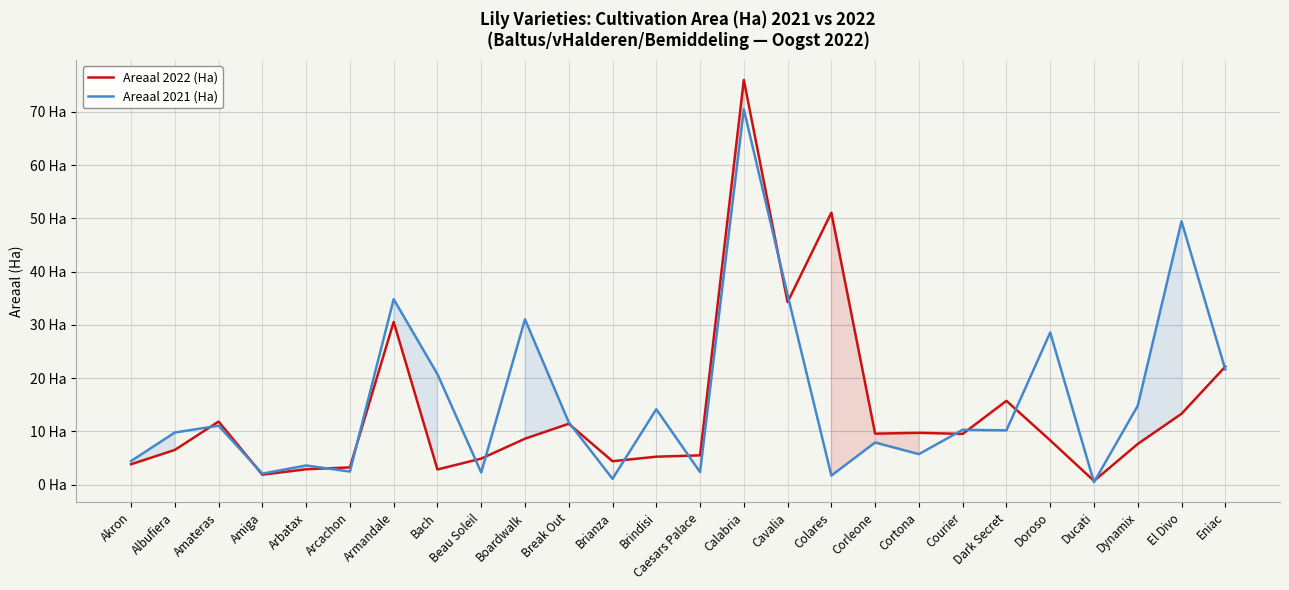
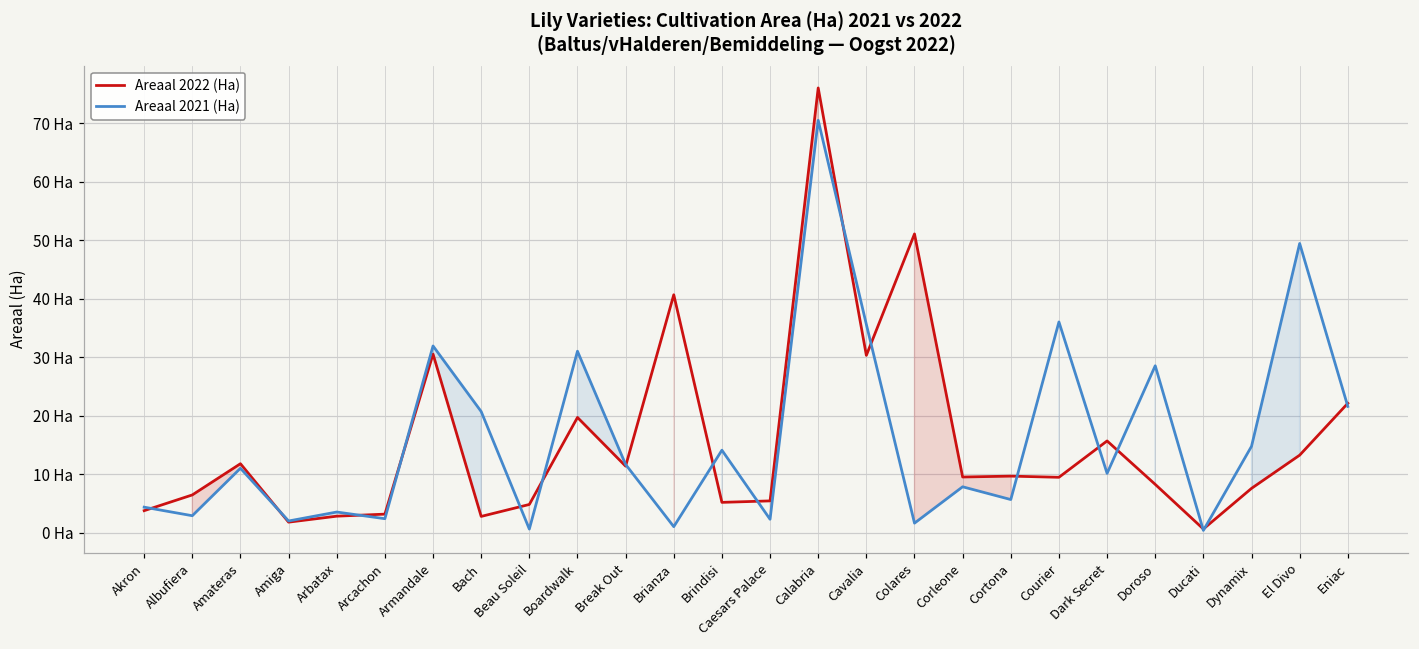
  {
    "Areaal 2022 (Ha)": {
      "Akron": "4 Ha",
      "Albufiera": "7 Ha",
      "Amateras": "12 Ha",
      "Arbatax": "3 Ha",
      "Arcachon": "3 Ha",
      "Armandale": "31 Ha",
      "Bach": "3 Ha",
      "Beau Soleil": "5 Ha",
-     "Boardwalk": "9 Ha",
-     "Brianza": "4 Ha",
+     "Boardwalk": "20 Ha",
+     "Brianza": "41 Ha",
      "Brindisi": "5 Ha",
      "Caesars Palace": "5 Ha",
      "Calabria": "76 Ha",
-     "Cavalia": "34 Ha",
+     "Cavalia": "30 Ha",
      "Colares": "51 Ha",
      "Corleone": "10 Ha",
      "Cortona": "10 Ha",
      "Courier": "10 Ha",
      "Dark Secret": "16 Ha",
      "Doroso": "8 Ha",
      "Dynamix": "8 Ha",
      "El Divo": "13 Ha",
      "Eniac": "22 Ha"
    },
    "Areaal 2021 (Ha)": {
      "Akron": "4 Ha",
-     "Albufiera": "10 Ha",
+     "Albufiera": "3 Ha",
      "Amateras": "11 Ha",
      "Arbatax": "4 Ha",
      "Arcachon": "2 Ha",
-     "Armandale": "35 Ha",
+     "Armandale": "32 Ha",
      "Bach": "21 Ha",
-     "Beau Soleil": "2 Ha",
+     "Beau Soleil": "1 Ha",
      "Boardwalk": "31 Ha",
      "Brianza": "1 Ha",
      "Brindisi": "14 Ha",
      "Caesars Palace": "2 Ha",
      "Calabria": "70 Ha",
      "Cavalia": "36 Ha",
      "Colares": "2 Ha",
      "Corleone": "8 Ha",
      "Cortona": "6 Ha",
-     "Courier": "10 Ha",
+     "Courier": "36 Ha",
      "Dark Secret": "10 Ha",
      "Doroso": "29 Ha",
      "Dynamix": "15 Ha",
      "El Divo": "49 Ha",
      "Eniac": "22 Ha"
    }
  }
